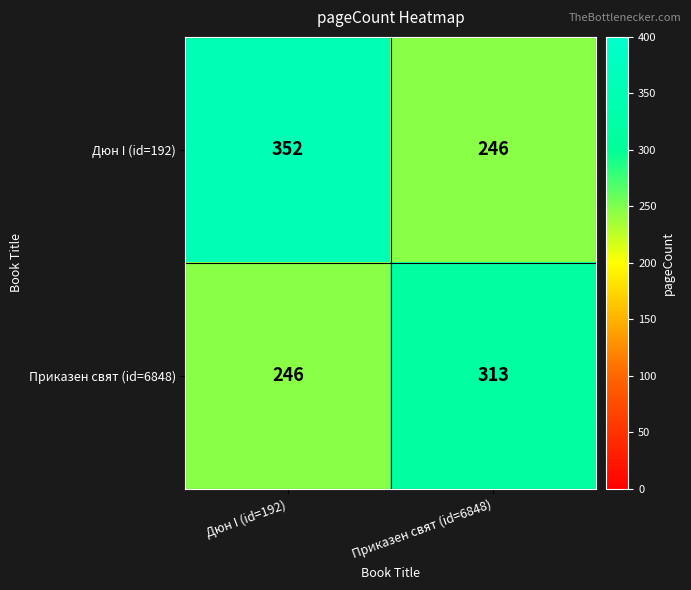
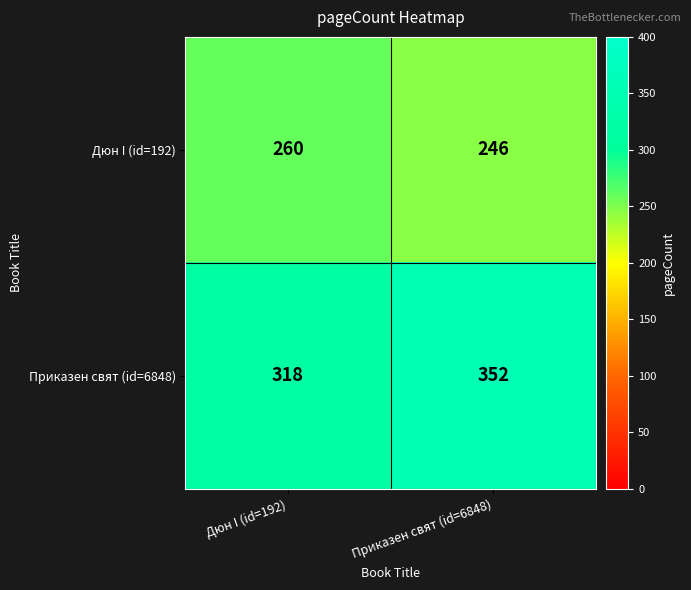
  {
    "Дюн I (id=192)": {
-     "Дюн I (id=192)": 352,
+     "Дюн I (id=192)": 260,
      "Приказен свят (id=6848)": 246
    },
    "Приказен свят (id=6848)": {
-     "Дюн I (id=192)": 246,
-     "Приказен свят (id=6848)": 313
+     "Дюн I (id=192)": 318,
+     "Приказен свят (id=6848)": 352
    }
  }
